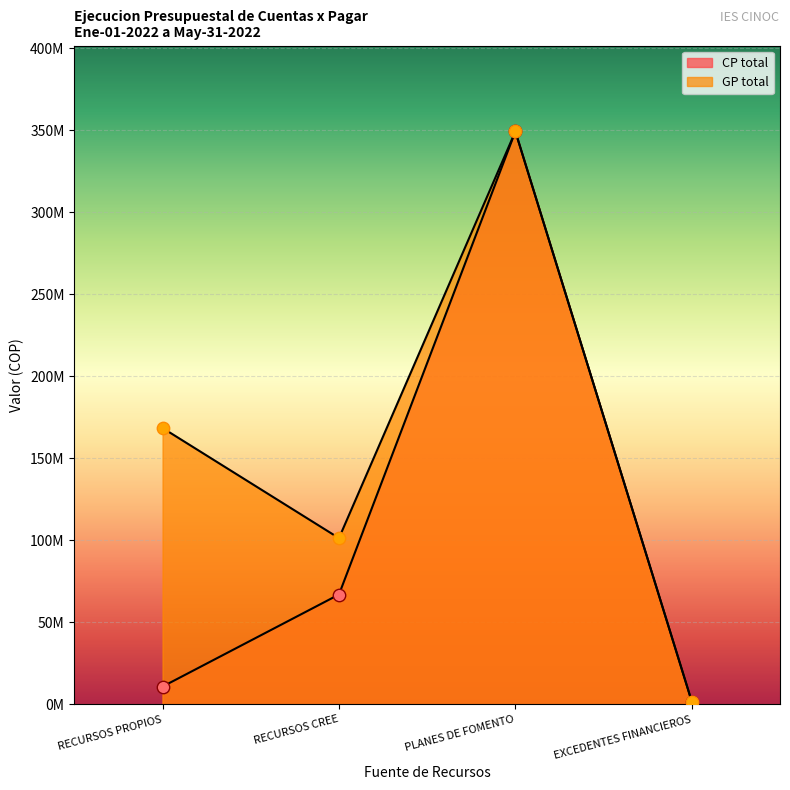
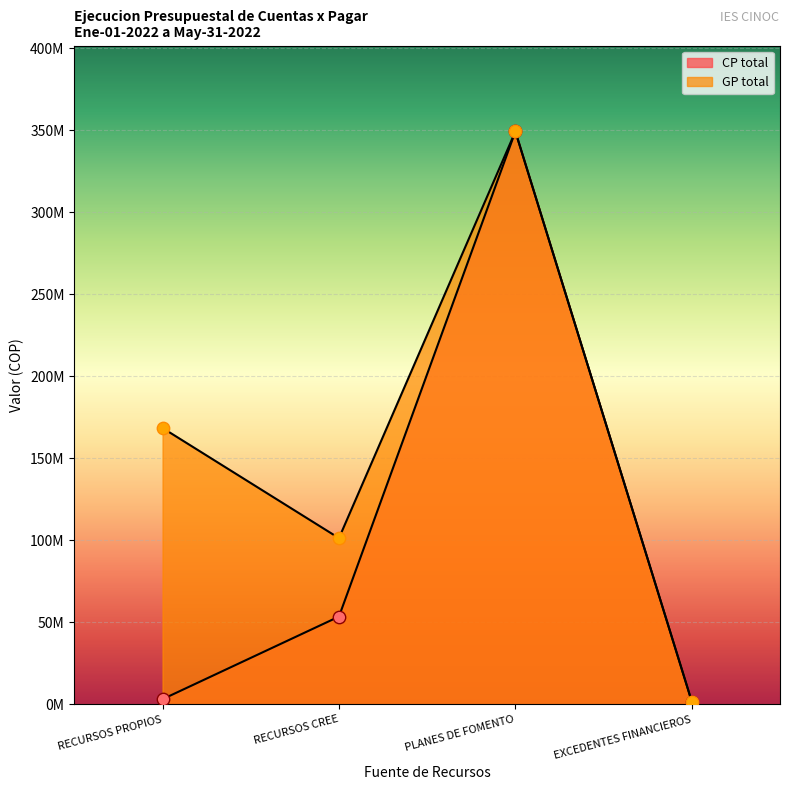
  {
    "CP total": {
-     "RECURSOS PROPIOS": 11000000,
-     "RECURSOS CREE": 67000000
+     "RECURSOS PROPIOS": 3000000,
+     "RECURSOS CREE": 54000000
    },
    "GP total": {
      "RECURSOS PROPIOS": 169000000,
      "RECURSOS CREE": 101000000
    }
  }
